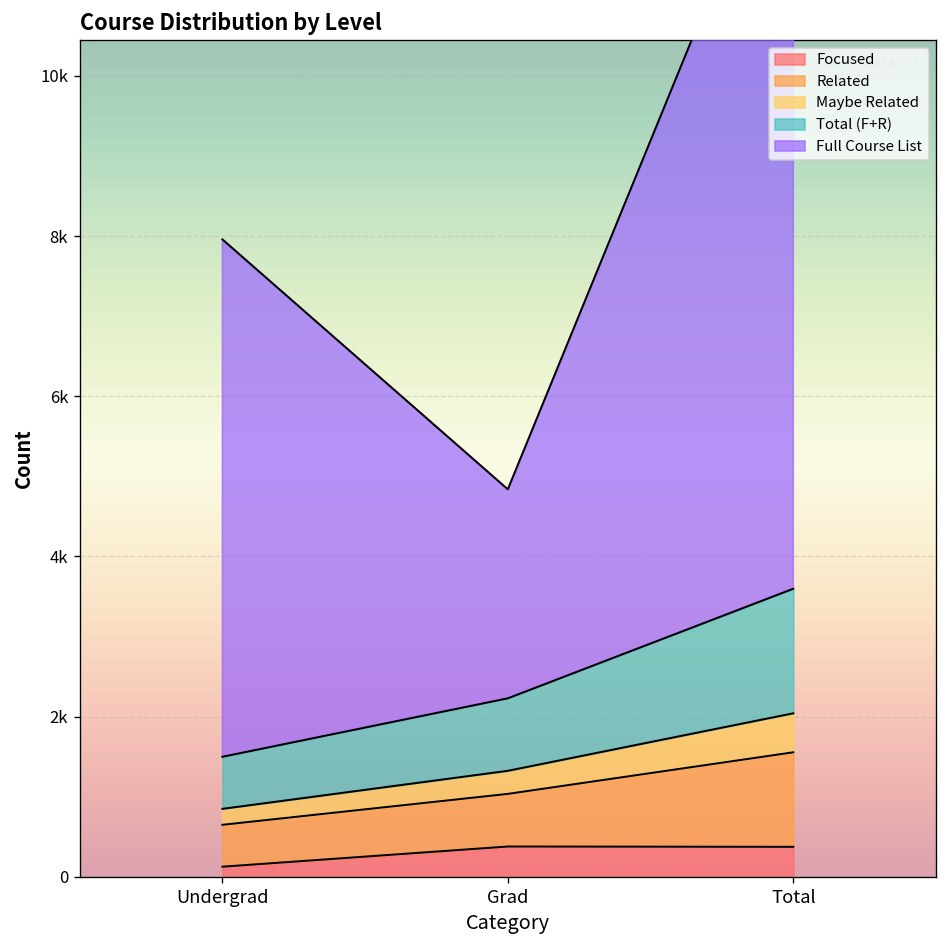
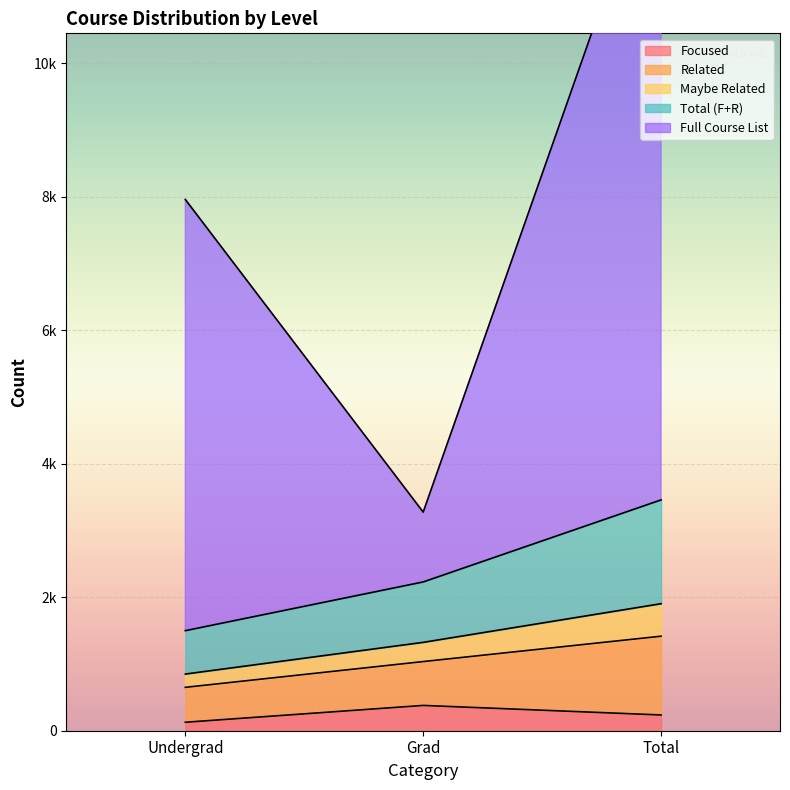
  {
    "Focused": {
      "Undergrad": 100,
      "Grad": 400,
-     "Total": 400
+     "Total": 200
    },
    "Total (F+R)": {
      "Undergrad": 700,
      "Grad": 900,
      "Total": 1600
    },
    "Full Course List": {
      "Undergrad": 6500,
-     "Grad": 2600
+     "Grad": 1000
    }
  }
